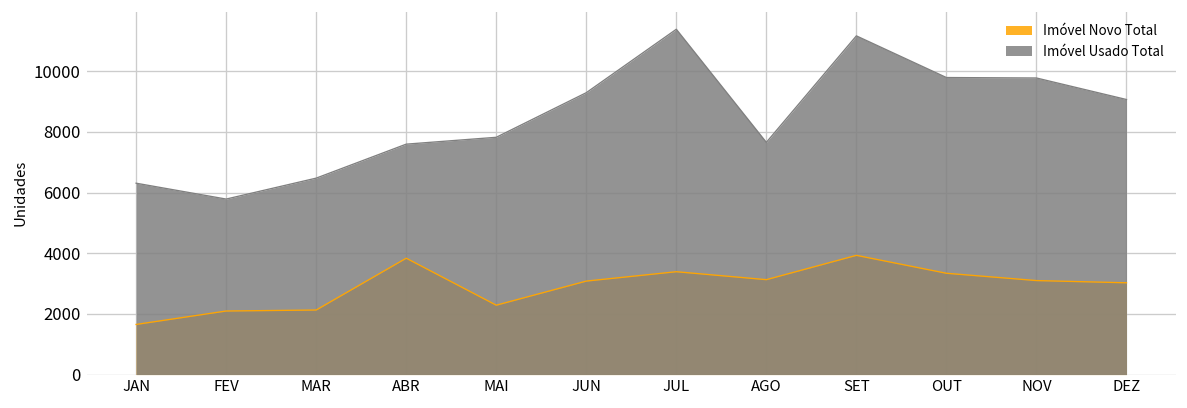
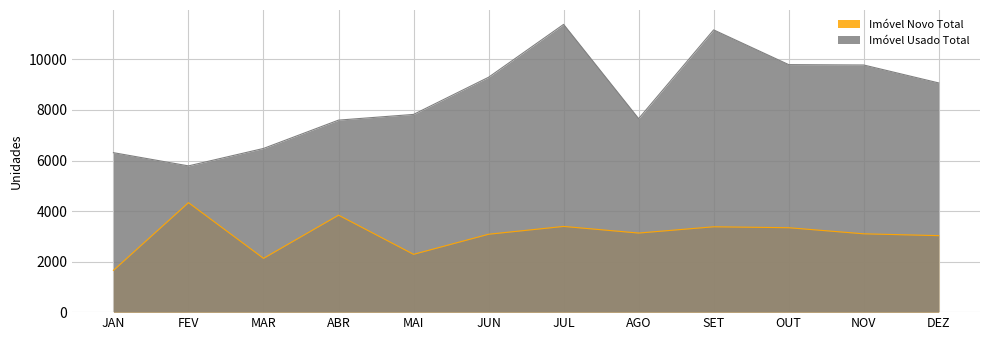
  {
    "Imóvel Novo Total": {
      "JAN": 1700,
-     "FEV": 2100,
+     "FEV": 4300,
      "MAR": 2100,
      "ABR": 3800,
      "MAI": 2300,
      "JUN": 3100,
      "JUL": 3400,
      "AGO": 3100,
-     "SET": 3900,
+     "SET": 3400,
      "OUT": 3300,
      "NOV": 3100,
      "DEZ": 3000
    },
    "Imóvel Usado Total": {
      "JAN": 6300,
      "FEV": 5800,
      "MAR": 6500,
      "ABR": 7600,
      "MAI": 7800,
      "JUN": 9300,
      "JUL": 11400,
      "AGO": 7700,
      "SET": 11200,
      "OUT": 9800,
      "NOV": 9800,
      "DEZ": 9100
    }
  }
